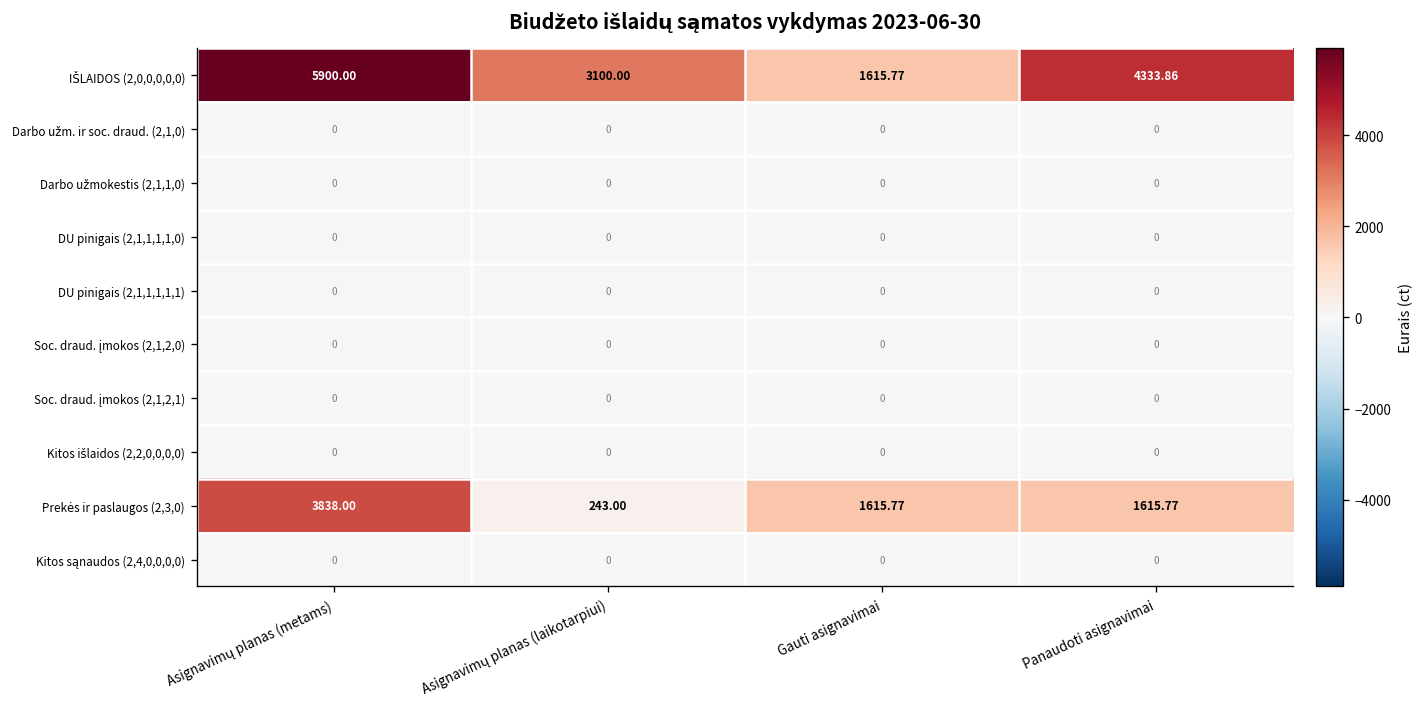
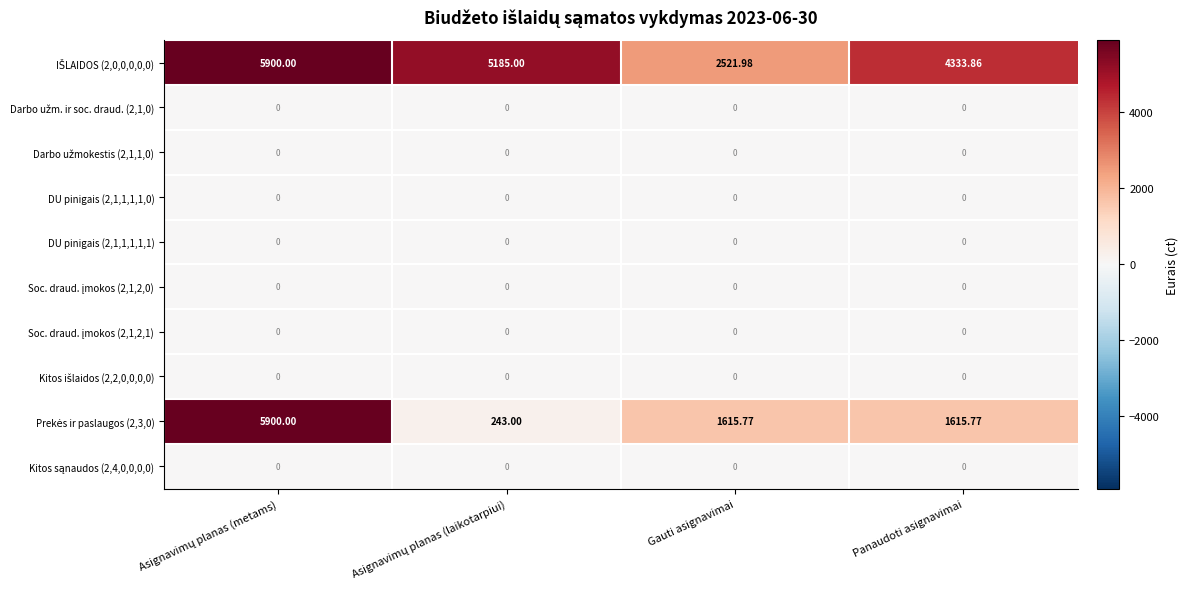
  {
    "IŠLAIDOS (2,0,0,0,0,0)": {
      "Asignavimų planas (metams)": 5900.00,
-     "Asignavimų planas (laikotarpiui)": 3100.00,
-     "Gauti asignavimai": 1615.77,
+     "Asignavimų planas (laikotarpiui)": 5185.00,
+     "Gauti asignavimai": 2521.98,
      "Panaudoti asignavimai": 4333.86
    },
    "Darbo užm. ir soc. draud. (2,1,0)": {
      "Asignavimų planas (metams)": 0,
      "Asignavimų planas (laikotarpiui)": 0,
      "Gauti asignavimai": 0,
      "Panaudoti asignavimai": 0
    },
    "Darbo užmokestis (2,1,1,0)": {
      "Asignavimų planas (metams)": 0,
      "Asignavimų planas (laikotarpiui)": 0,
      "Gauti asignavimai": 0,
      "Panaudoti asignavimai": 0
    },
    "DU pinigais (2,1,1,1,1,0)": {
      "Asignavimų planas (metams)": 0,
      "Asignavimų planas (laikotarpiui)": 0,
      "Gauti asignavimai": 0,
      "Panaudoti asignavimai": 0
    },
    "DU pinigais (2,1,1,1,1,1)": {
      "Asignavimų planas (metams)": 0,
      "Asignavimų planas (laikotarpiui)": 0,
      "Gauti asignavimai": 0,
      "Panaudoti asignavimai": 0
    },
    "Soc. draud. įmokos (2,1,2,0)": {
      "Asignavimų planas (metams)": 0,
      "Asignavimų planas (laikotarpiui)": 0,
      "Gauti asignavimai": 0,
      "Panaudoti asignavimai": 0
    },
    "Soc. draud. įmokos (2,1,2,1)": {
      "Asignavimų planas (metams)": 0,
      "Asignavimų planas (laikotarpiui)": 0,
      "Gauti asignavimai": 0,
      "Panaudoti asignavimai": 0
    },
    "Kitos išlaidos (2,2,0,0,0,0)": {
      "Asignavimų planas (metams)": 0,
      "Asignavimų planas (laikotarpiui)": 0,
      "Gauti asignavimai": 0,
      "Panaudoti asignavimai": 0
    },
    "Prekės ir paslaugos (2,3,0)": {
-     "Asignavimų planas (metams)": 3838.00,
+     "Asignavimų planas (metams)": 5900.00,
      "Asignavimų planas (laikotarpiui)": 243.00,
      "Gauti asignavimai": 1615.77,
      "Panaudoti asignavimai": 1615.77
    },
    "Kitos sąnaudos (2,4,0,0,0,0)": {
      "Asignavimų planas (metams)": 0,
      "Asignavimų planas (laikotarpiui)": 0,
      "Gauti asignavimai": 0,
      "Panaudoti asignavimai": 0
    }
  }
